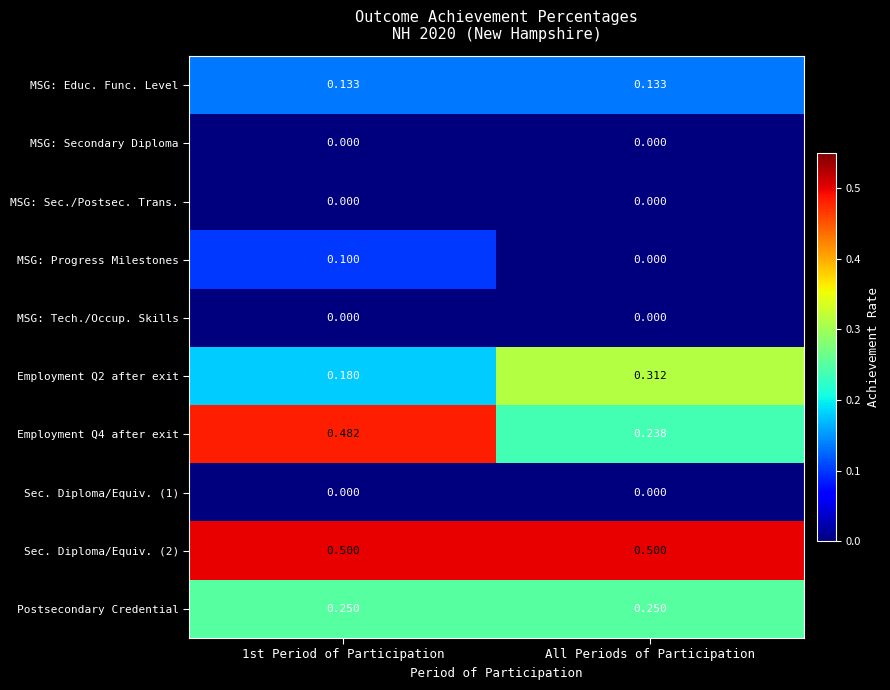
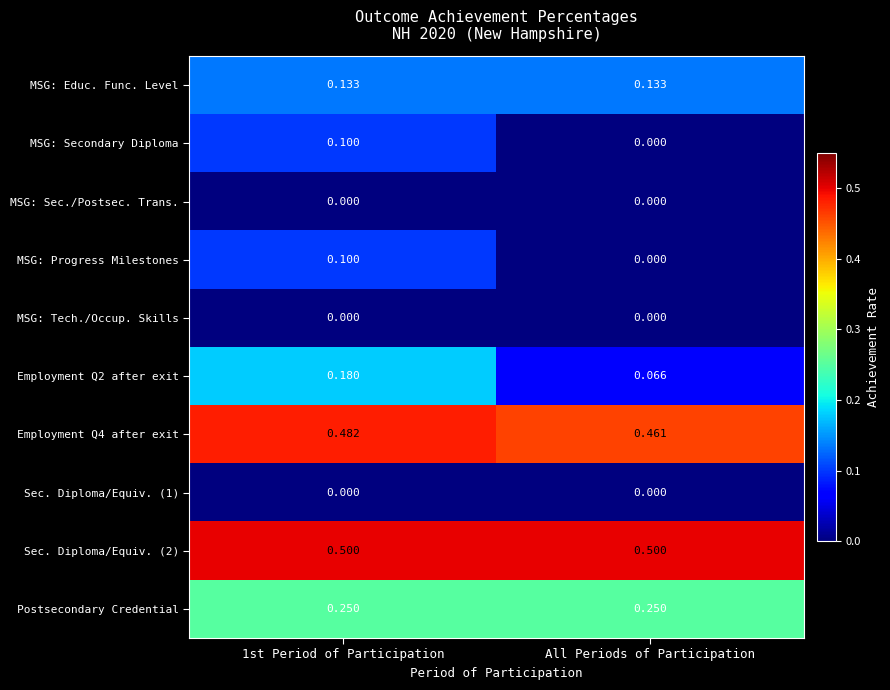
  {
    "MSG: Educ. Func. Level": {
      "1st Period of Participation": 0.133,
      "All Periods of Participation": 0.133
    },
    "MSG: Secondary Diploma": {
-     "1st Period of Participation": 0.000,
+     "1st Period of Participation": 0.100,
      "All Periods of Participation": 0.000
    },
    "MSG: Sec./Postsec. Trans.": {
      "1st Period of Participation": 0.000,
      "All Periods of Participation": 0.000
    },
    "MSG: Progress Milestones": {
      "1st Period of Participation": 0.100,
      "All Periods of Participation": 0.000
    },
    "MSG: Tech./Occup. Skills": {
      "1st Period of Participation": 0.000,
      "All Periods of Participation": 0.000
    },
    "Employment Q2 after exit": {
      "1st Period of Participation": 0.180,
-     "All Periods of Participation": 0.312
+     "All Periods of Participation": 0.066
    },
    "Employment Q4 after exit": {
      "1st Period of Participation": 0.482,
-     "All Periods of Participation": 0.238
+     "All Periods of Participation": 0.461
    },
    "Sec. Diploma/Equiv. (1)": {
      "1st Period of Participation": 0.000,
      "All Periods of Participation": 0.000
    },
    "Sec. Diploma/Equiv. (2)": {
      "1st Period of Participation": 0.500,
      "All Periods of Participation": 0.500
    },
    "Postsecondary Credential": {
      "1st Period of Participation": 0.250,
      "All Periods of Participation": 0.250
    }
  }
